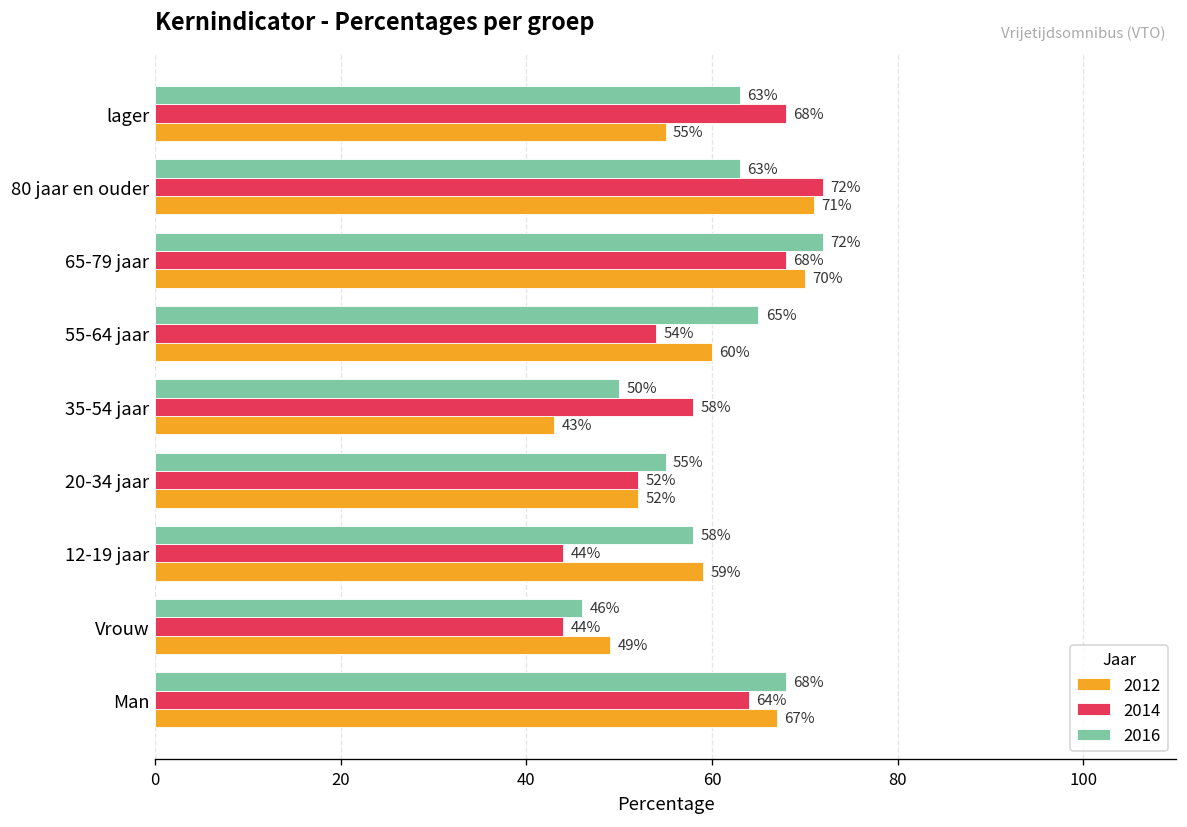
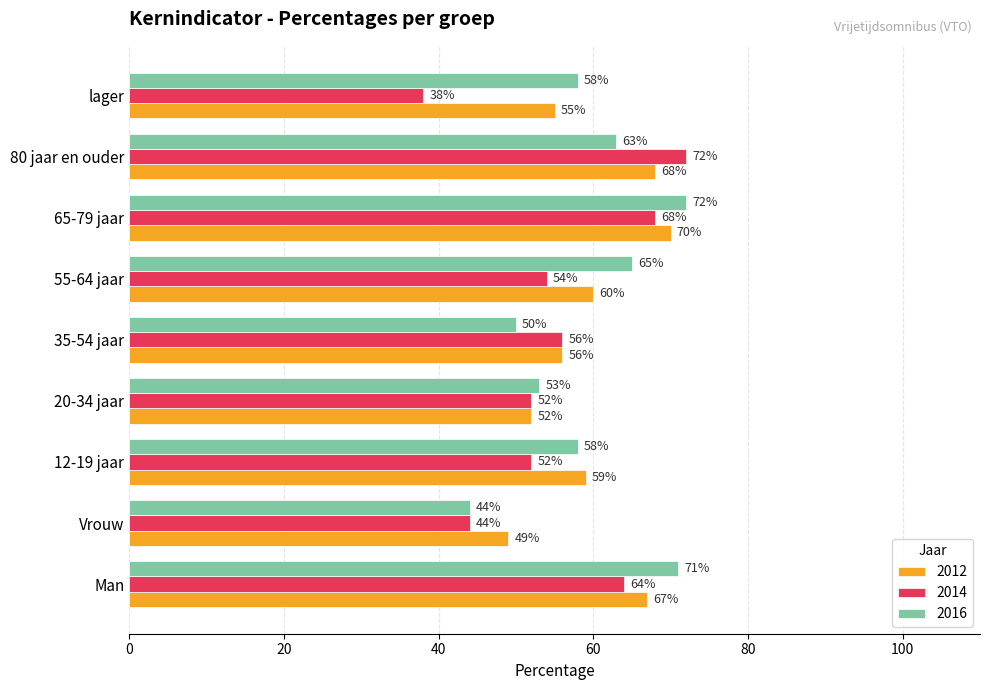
  {
    "2012": {
      "lager": "55%",
-     "80 jaar en ouder": "71%",
+     "80 jaar en ouder": "68%",
      "65-79 jaar": "70%",
      "55-64 jaar": "60%",
-     "35-54 jaar": "43%",
+     "35-54 jaar": "56%",
      "20-34 jaar": "52%",
      "12-19 jaar": "59%",
      "Vrouw": "49%",
      "Man": "67%"
    },
    "2014": {
-     "lager": "68%",
+     "lager": "38%",
      "80 jaar en ouder": "72%",
      "65-79 jaar": "68%",
      "55-64 jaar": "54%",
-     "35-54 jaar": "58%",
+     "35-54 jaar": "56%",
      "20-34 jaar": "52%",
-     "12-19 jaar": "44%",
+     "12-19 jaar": "52%",
      "Vrouw": "44%",
      "Man": "64%"
    },
    "2016": {
-     "lager": "63%",
+     "lager": "58%",
      "80 jaar en ouder": "63%",
      "65-79 jaar": "72%",
      "55-64 jaar": "65%",
      "35-54 jaar": "50%",
-     "20-34 jaar": "55%",
+     "20-34 jaar": "53%",
      "12-19 jaar": "58%",
-     "Vrouw": "46%",
-     "Man": "68%"
+     "Vrouw": "44%",
+     "Man": "71%"
    }
  }
